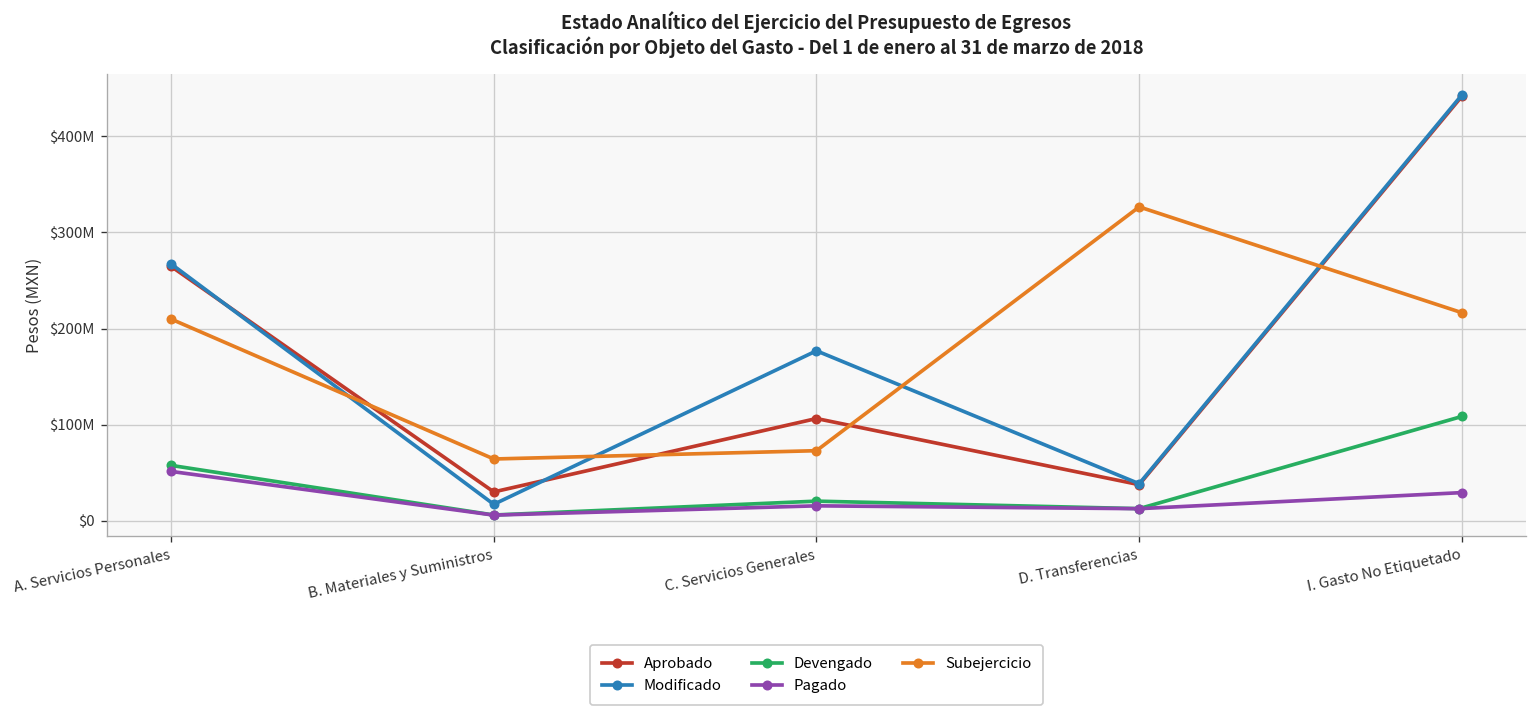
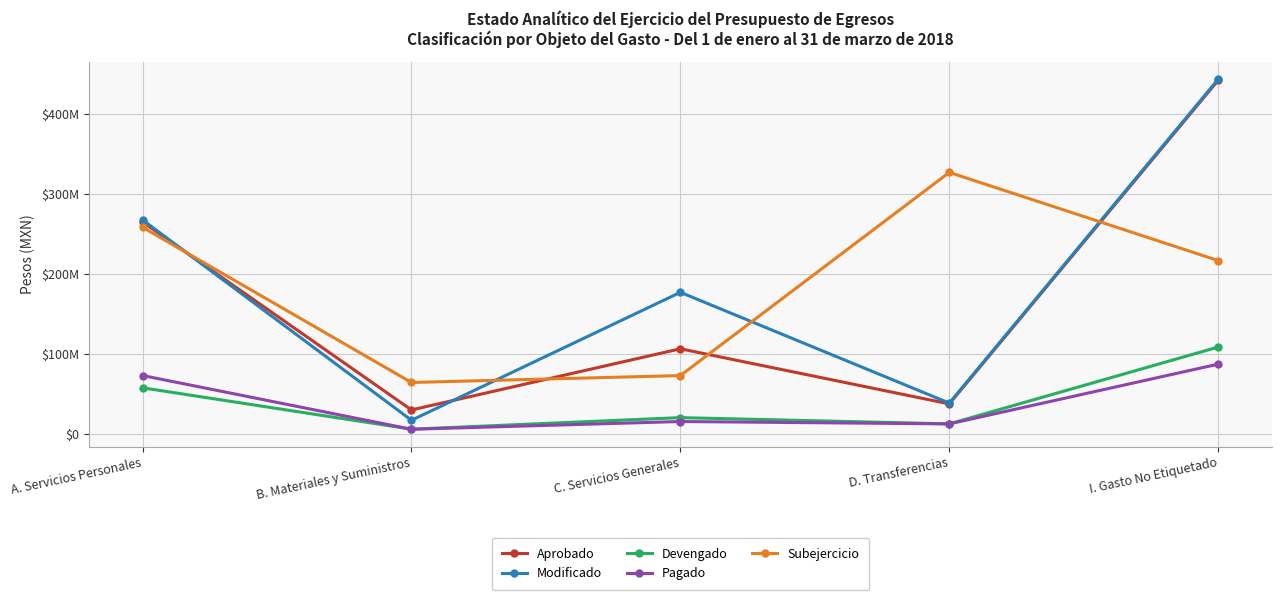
  {
    "Aprobado": {
      "B. Materiales y Suministros": "$30000000",
      "C. Servicios Generales": "$110000000"
    },
    "Modificado": {
      "B. Materiales y Suministros": "$20000000",
      "C. Servicios Generales": "$180000000"
    },
    "Devengado": {
      "A. Servicios Personales": "$60000000",
      "C. Servicios Generales": "$20000000",
      "I. Gasto No Etiquetado": "$110000000"
    },
    "Pagado": {
-     "A. Servicios Personales": "$50000000",
+     "A. Servicios Personales": "$70000000",
      "C. Servicios Generales": "$20000000",
-     "I. Gasto No Etiquetado": "$30000000"
+     "I. Gasto No Etiquetado": "$90000000"
    },
    "Subejercicio": {
-     "A. Servicios Personales": "$210000000",
+     "A. Servicios Personales": "$260000000",
      "B. Materiales y Suministros": "$60000000",
      "C. Servicios Generales": "$70000000",
      "D. Transferencias": "$330000000",
      "I. Gasto No Etiquetado": "$220000000"
    }
  }
